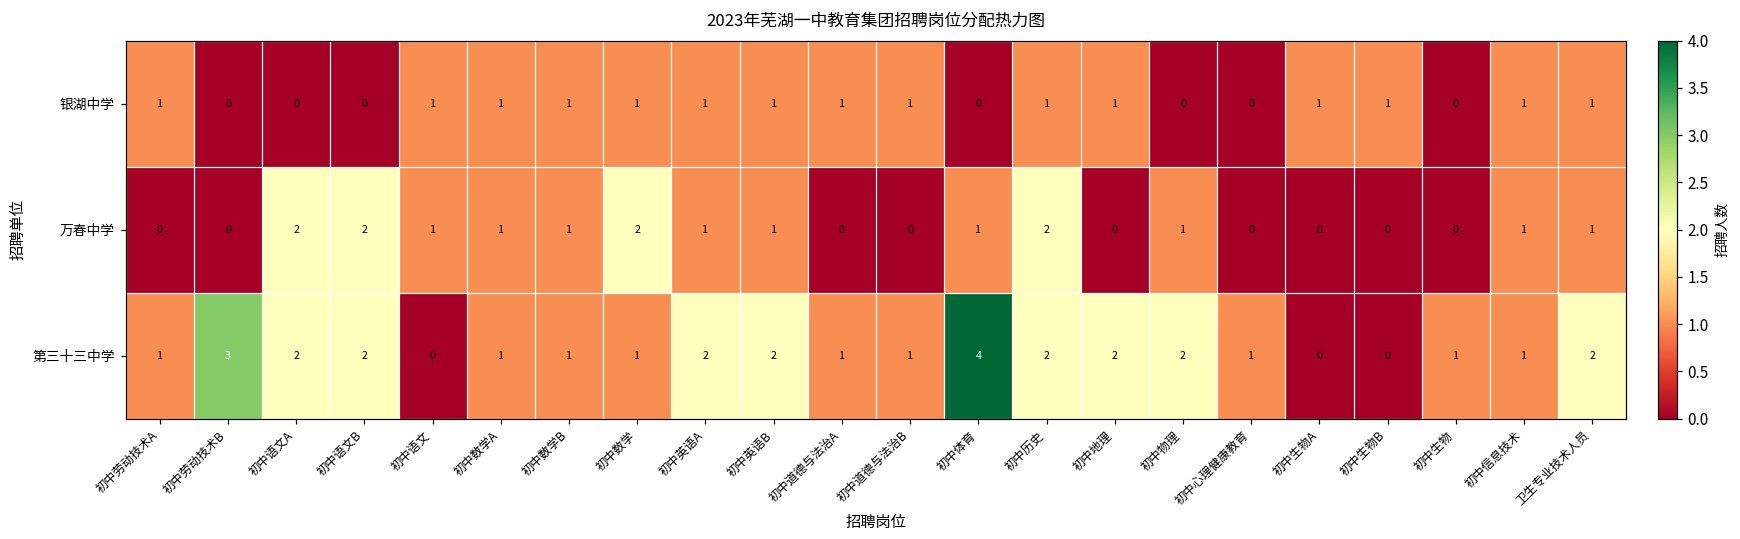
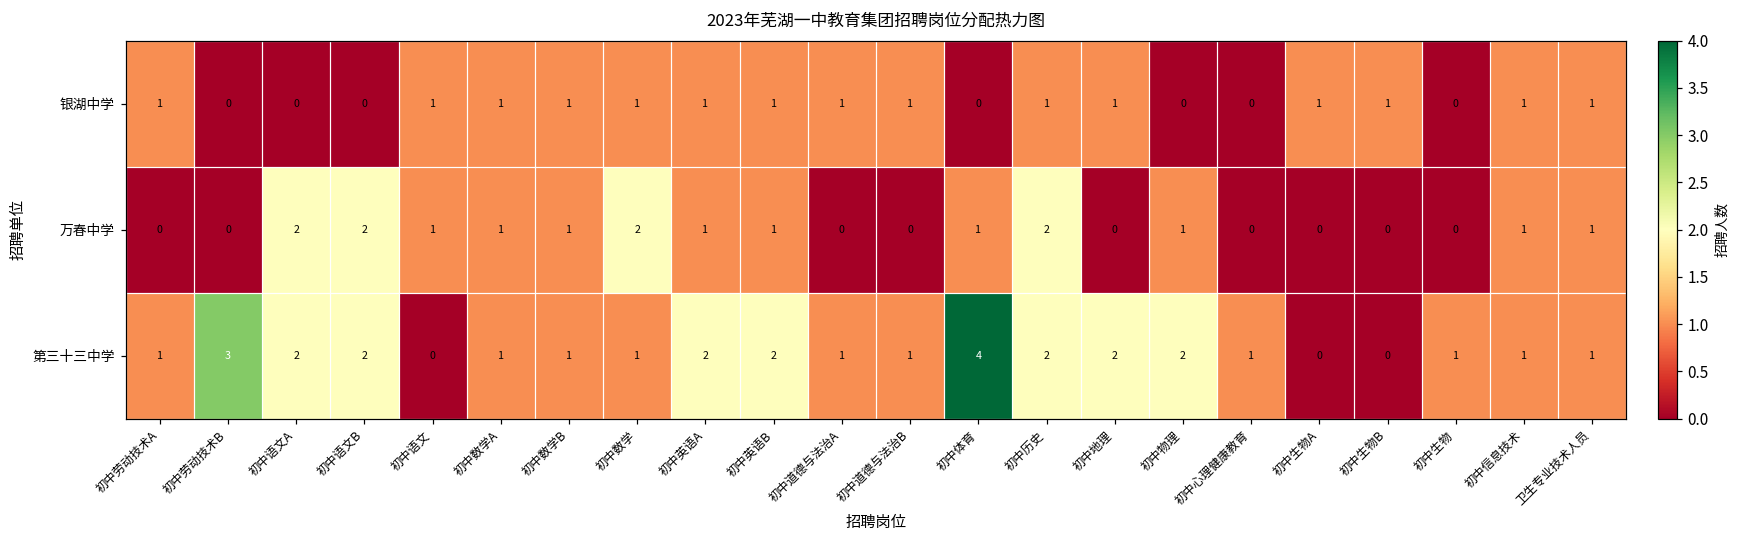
  {
    "银湖中学": {
      "初中劳动技术A": 1,
      "初中劳动技术B": 0,
      "初中语文A": 0,
      "初中语文B": 0,
      "初中语文": 1,
      "初中数学A": 1,
      "初中数学B": 1,
      "初中数学": 1,
      "初中英语A": 1,
      "初中英语B": 1,
      "初中道德与法治A": 1,
      "初中道德与法治B": 1,
      "初中体育": 0,
      "初中历史": 1,
      "初中地理": 1,
      "初中物理": 0,
      "初中心理健康教育": 0,
      "初中生物A": 1,
      "初中生物B": 1,
      "初中生物": 0,
      "初中信息技术": 1,
      "卫生专业技术人员": 1
    },
    "万春中学": {
      "初中劳动技术A": 0,
      "初中劳动技术B": 0,
      "初中语文A": 2,
      "初中语文B": 2,
      "初中语文": 1,
      "初中数学A": 1,
      "初中数学B": 1,
      "初中数学": 2,
      "初中英语A": 1,
      "初中英语B": 1,
      "初中道德与法治A": 0,
      "初中道德与法治B": 0,
      "初中体育": 1,
      "初中历史": 2,
      "初中地理": 0,
      "初中物理": 1,
      "初中心理健康教育": 0,
      "初中生物A": 0,
      "初中生物B": 0,
      "初中生物": 0,
      "初中信息技术": 1,
      "卫生专业技术人员": 1
    },
    "第三十三中学": {
      "初中劳动技术A": 1,
      "初中劳动技术B": 3,
      "初中语文A": 2,
      "初中语文B": 2,
      "初中语文": 0,
      "初中数学A": 1,
      "初中数学B": 1,
      "初中数学": 1,
      "初中英语A": 2,
      "初中英语B": 2,
      "初中道德与法治A": 1,
      "初中道德与法治B": 1,
      "初中体育": 4,
      "初中历史": 2,
      "初中地理": 2,
      "初中物理": 2,
      "初中心理健康教育": 1,
      "初中生物A": 0,
      "初中生物B": 0,
      "初中生物": 1,
      "初中信息技术": 1,
-     "卫生专业技术人员": 2
+     "卫生专业技术人员": 1
    }
  }
